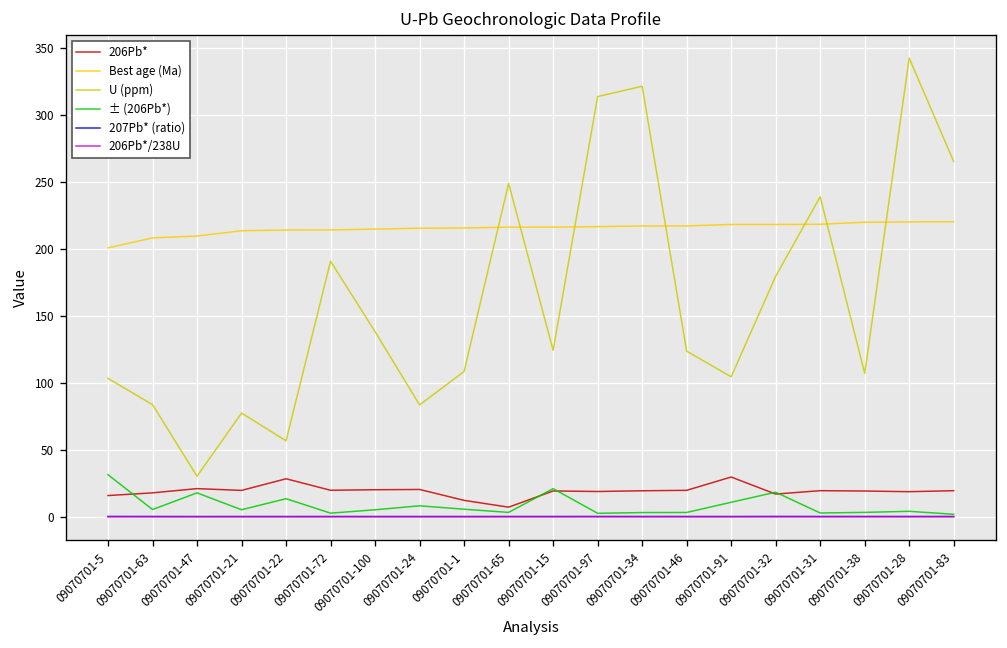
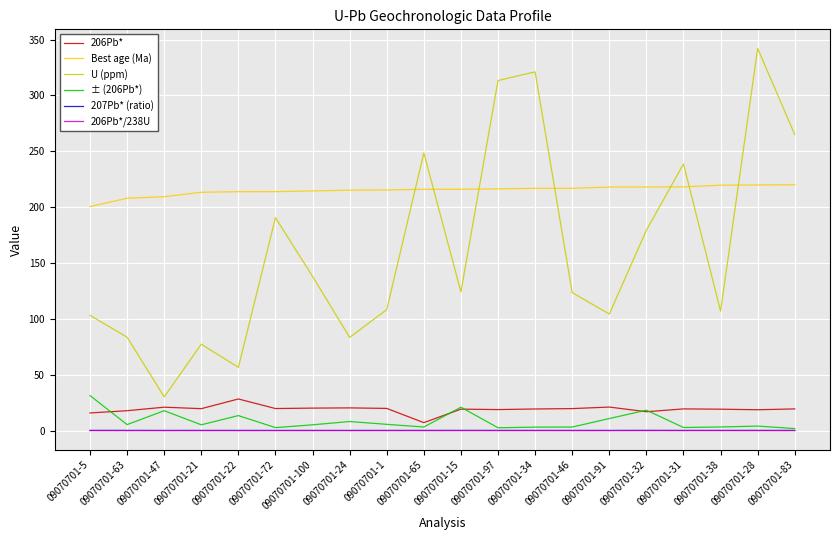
  {
    "206Pb*": {
      "09070701-5": 16,
      "09070701-63": 18,
      "09070701-47": 21,
      "09070701-21": 20,
      "09070701-22": 28,
      "09070701-72": 20,
      "09070701-100": 20,
      "09070701-24": 20,
-     "09070701-1": 12,
+     "09070701-1": 20,
      "09070701-65": 7,
      "09070701-97": 19,
      "09070701-34": 19,
      "09070701-46": 20,
-     "09070701-91": 30,
+     "09070701-91": 21,
      "09070701-31": 19,
      "09070701-38": 19,
      "09070701-28": 19,
      "09070701-83": 19
    },
    "± (206Pb*)": {
      "09070701-5": 31,
      "09070701-63": 5,
      "09070701-47": 18,
      "09070701-21": 5,
      "09070701-22": 14,
      "09070701-72": 3,
      "09070701-100": 5,
      "09070701-24": 8,
      "09070701-1": 6,
      "09070701-65": 3,
      "09070701-97": 3,
      "09070701-34": 3,
      "09070701-46": 3,
      "09070701-91": 11,
      "09070701-31": 3,
      "09070701-38": 3,
      "09070701-28": 4
    }
  }
